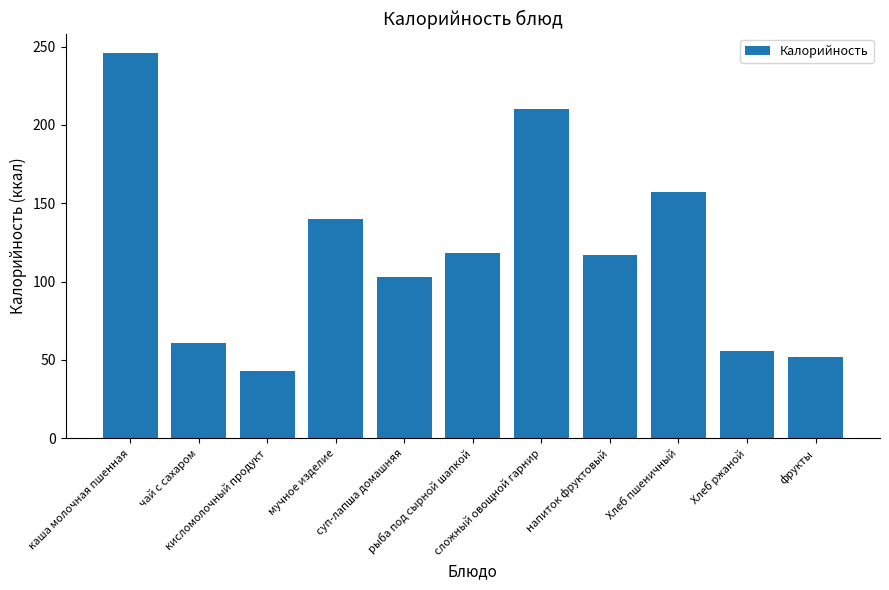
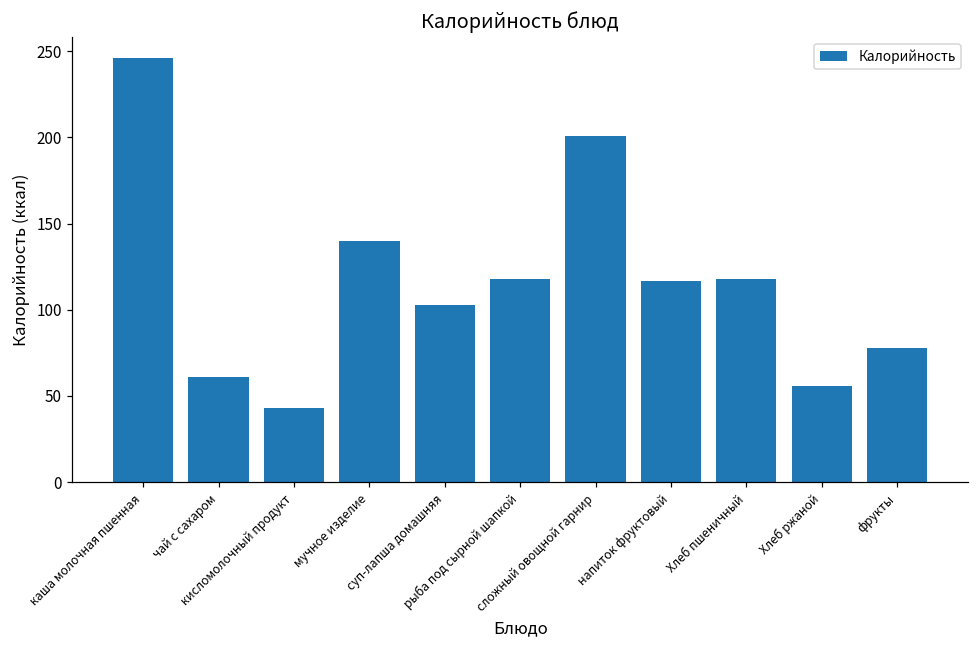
  {
    "каша молочная пшенная": 246,
    "чай с сахаром": 61,
    "кисломолочный продукт": 43,
    "мучное изделие": 140,
    "суп-лапша домашняя": 103,
    "рыба под сырной шапкой": 118,
-   "сложный овощной гарнир": 210,
+   "сложный овощной гарнир": 201,
    "напиток фруктовый": 117,
-   "Хлеб пшеничный": 157,
+   "Хлеб пшеничный": 118,
    "Хлеб ржаной": 56,
-   "фрукты": 52
+   "фрукты": 78
  }
